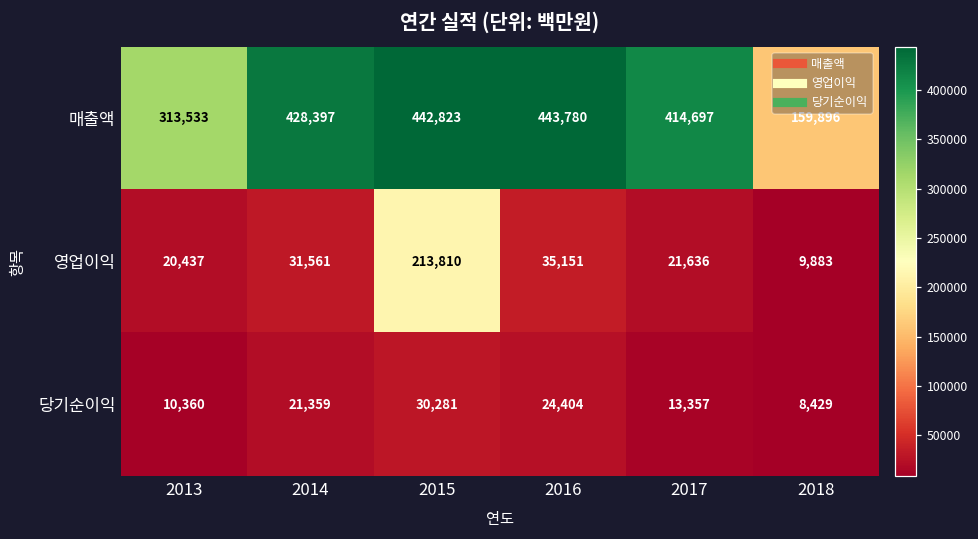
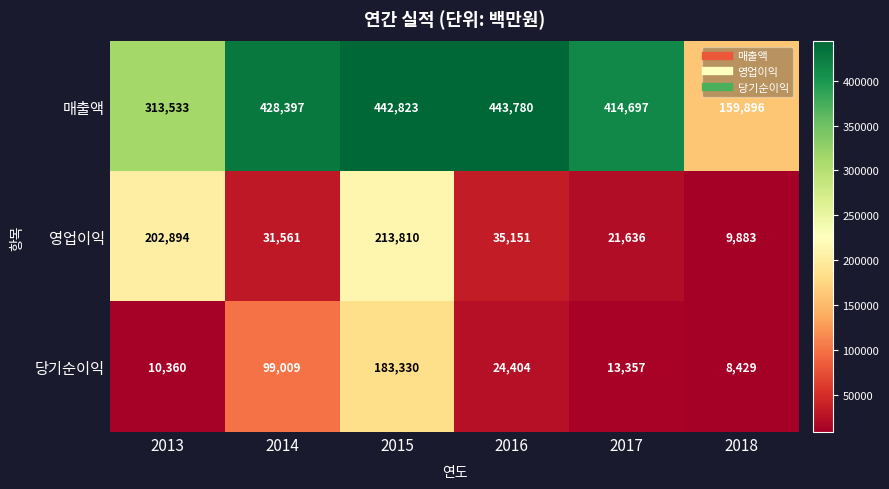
  {
    "매출액": {
      "2013": "313,533",
      "2014": "428,397",
      "2015": "442,823",
      "2016": "443,780",
      "2017": "414,697",
      "2018": "159,896"
    },
    "영업이익": {
-     "2013": "20,437",
+     "2013": "202,894",
      "2014": "31,561",
      "2015": "213,810",
      "2016": "35,151",
      "2017": "21,636",
      "2018": "9,883"
    },
    "당기순이익": {
      "2013": "10,360",
-     "2014": "21,359",
-     "2015": "30,281",
+     "2014": "99,009",
+     "2015": "183,330",
      "2016": "24,404",
      "2017": "13,357",
      "2018": "8,429"
    }
  }
